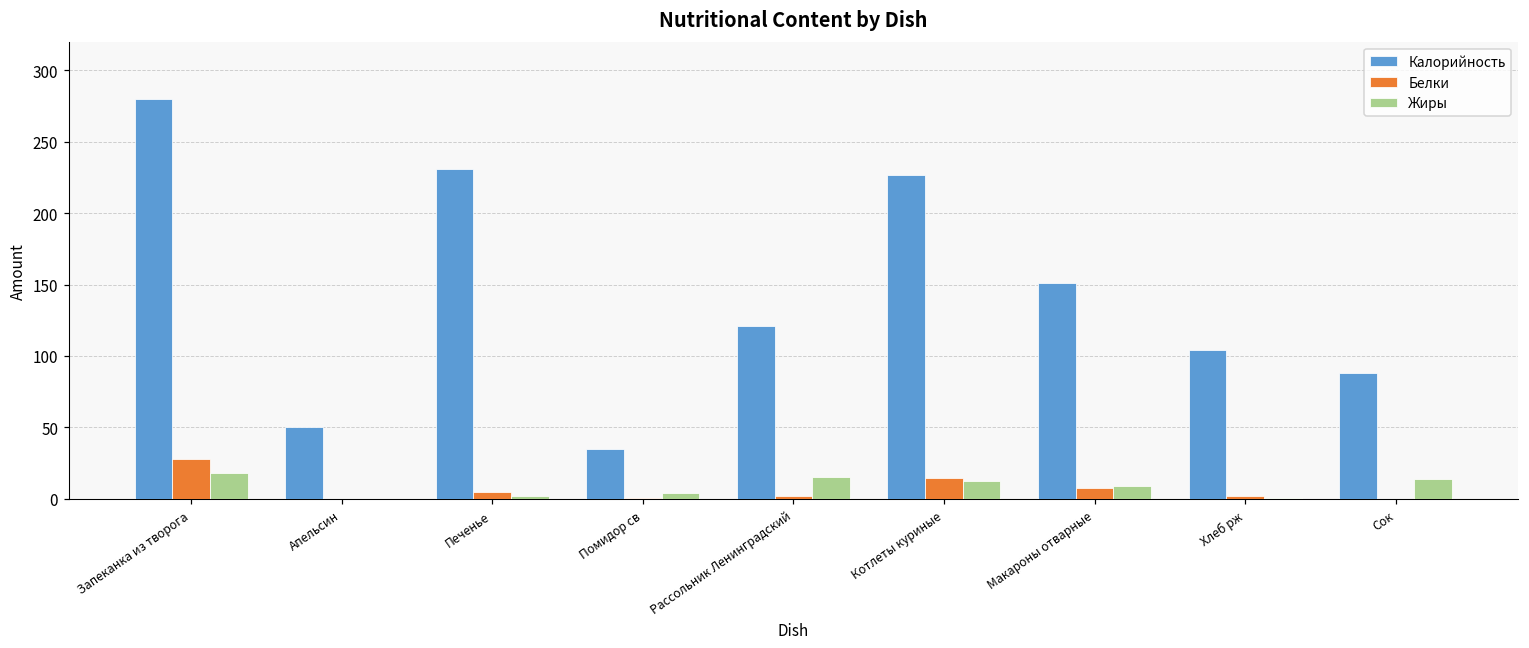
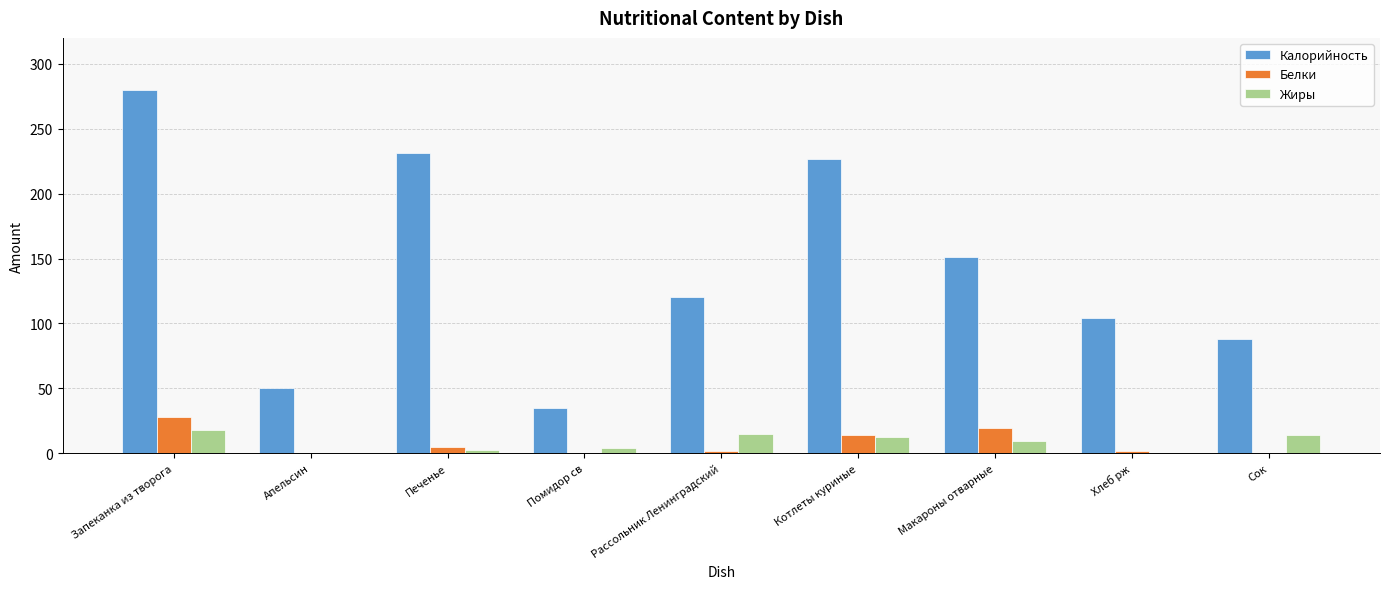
  {
    "Калорийность": {
      "Запеканка из творога": 280,
      "Апельсин": 50,
      "Печенье": 231,
      "Помидор св": 35,
      "Рассольник Ленинградский": 121,
      "Котлеты куриные": 227,
      "Макароны отварные": 151,
      "Хлеб рж": 104,
      "Сок": 88
    },
    "Белки": {
      "Запеканка из творога": 28,
      "Апельсин": 0,
      "Печенье": 5,
      "Рассольник Ленинградский": 2,
      "Котлеты куриные": 14,
-     "Макароны отварные": 7,
+     "Макароны отварные": 20,
      "Хлеб рж": 2,
      "Сок": 0
    },
    "Жиры": {
      "Запеканка из творога": 18,
      "Апельсин": 0,
      "Печенье": 2,
      "Помидор св": 4,
      "Рассольник Ленинградский": 15,
      "Котлеты куриные": 12,
      "Макароны отварные": 9,
      "Сок": 14
    }
  }
